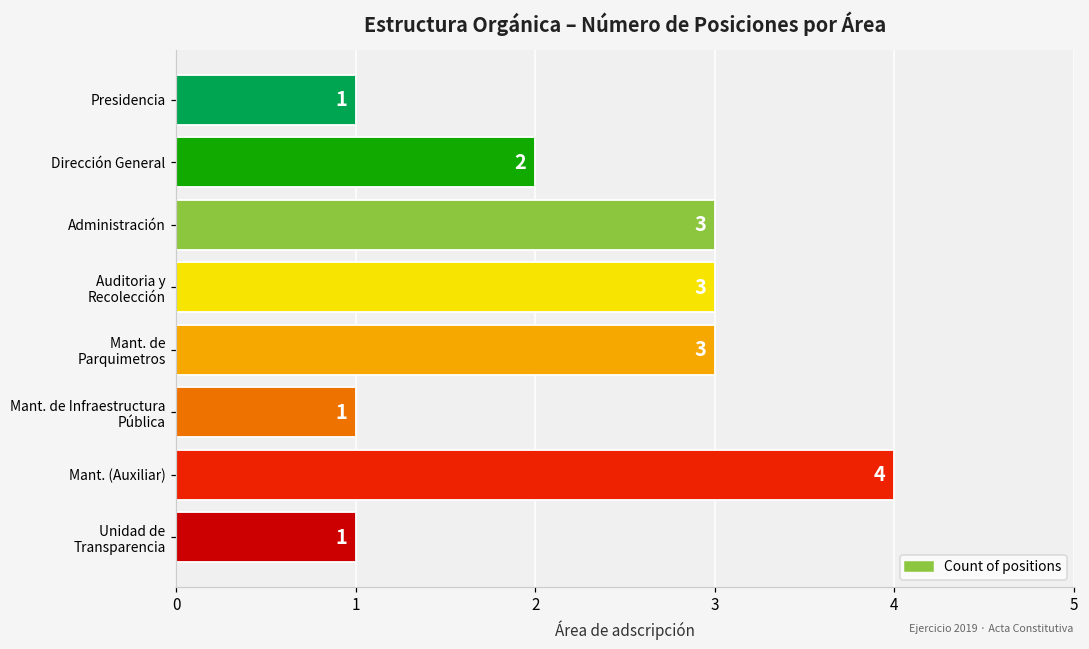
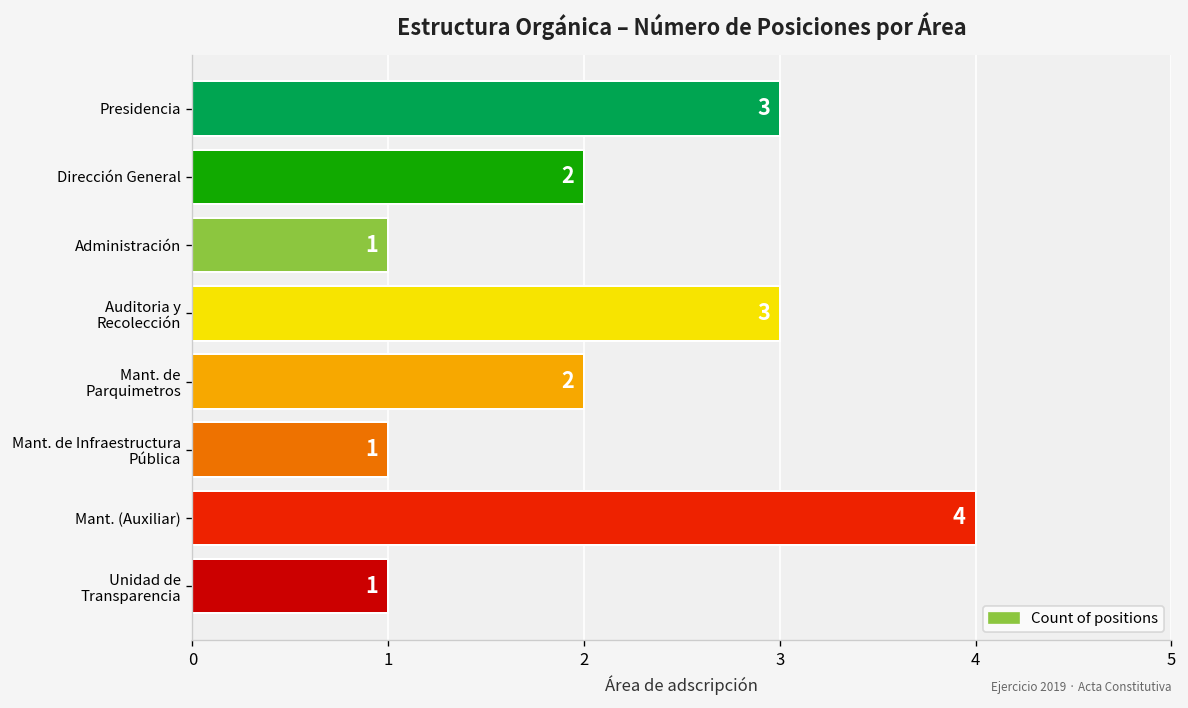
  {
-   "Presidencia": 1,
+   "Presidencia": 3,
    "Dirección General": 2,
-   "Administración": 3,
+   "Administración": 1,
    "Auditoria y Recolección": 3,
-   "Mant. de Parquimetros": 3,
+   "Mant. de Parquimetros": 2,
    "Mant. de Infraestructura Pública": 1,
    "Mant. (Auxiliar)": 4,
    "Unidad de Transparencia": 1
  }
